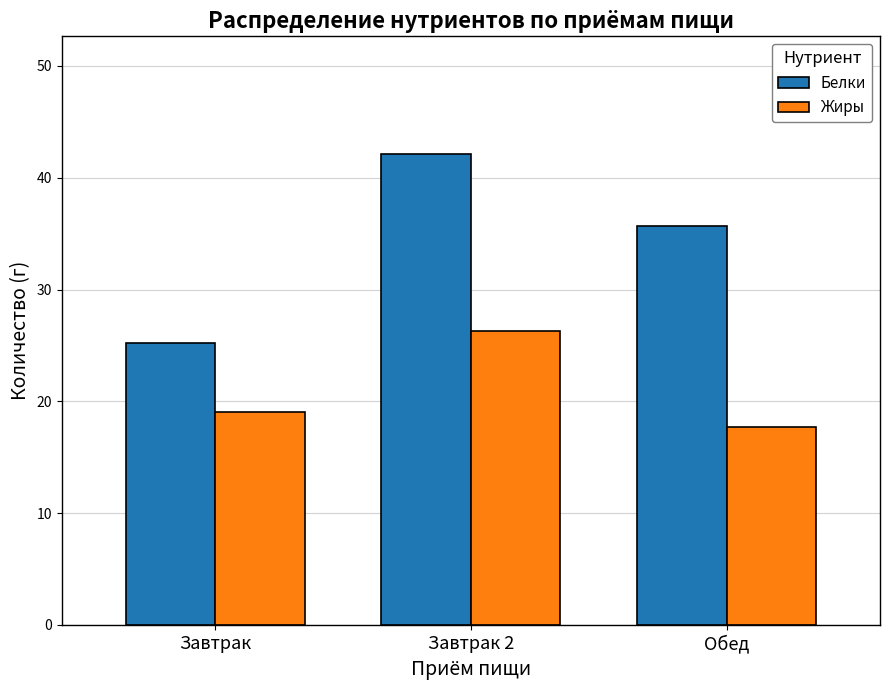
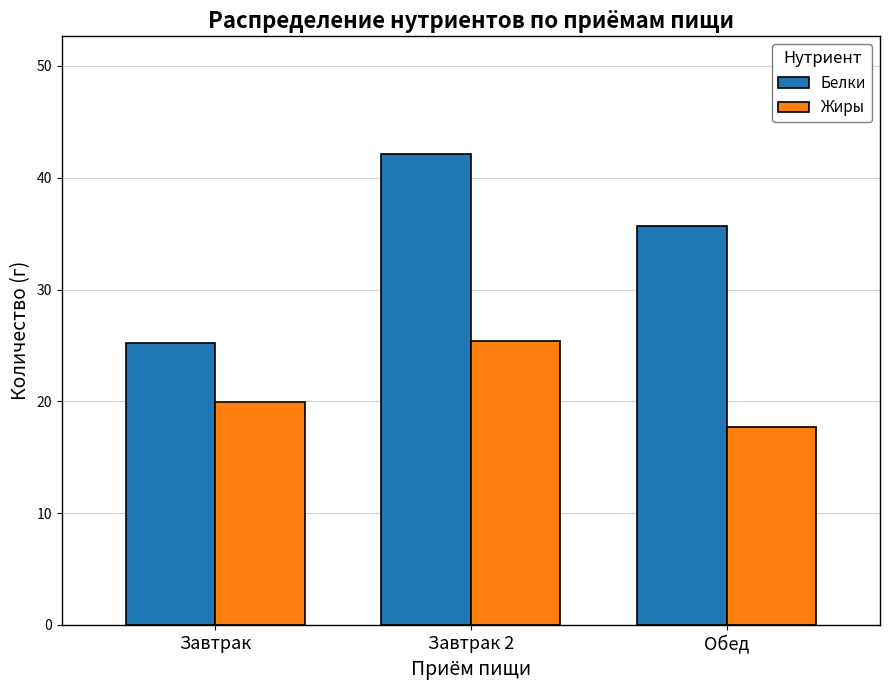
  {
    "Белки": {
      "Завтрак": 25.2,
      "Завтрак 2": 42.1,
      "Обед": 35.7
    },
    "Жиры": {
-     "Завтрак": 19.0,
-     "Завтрак 2": 26.3,
+     "Завтрак": 19.9,
+     "Завтрак 2": 25.4,
      "Обед": 17.7
    }
  }
